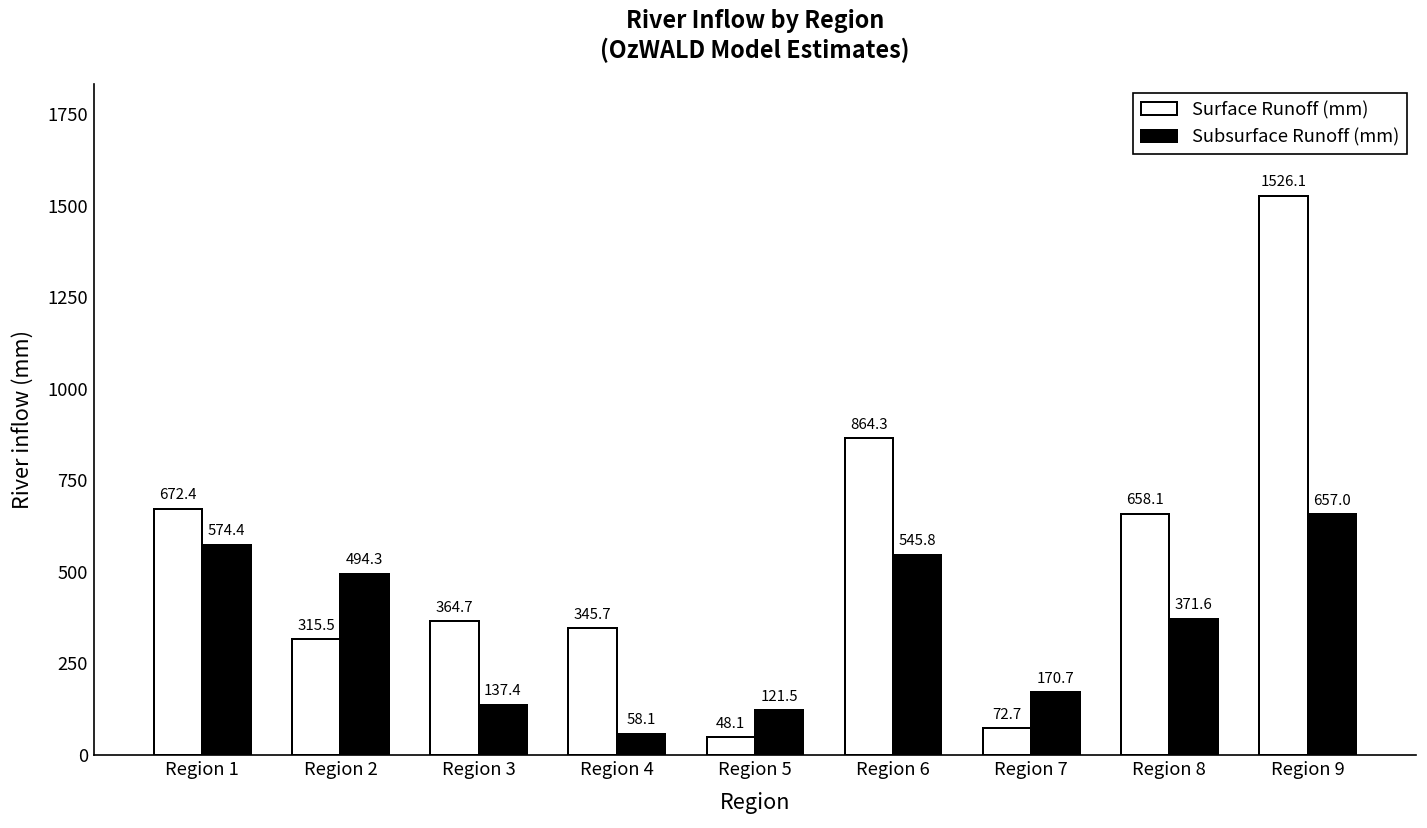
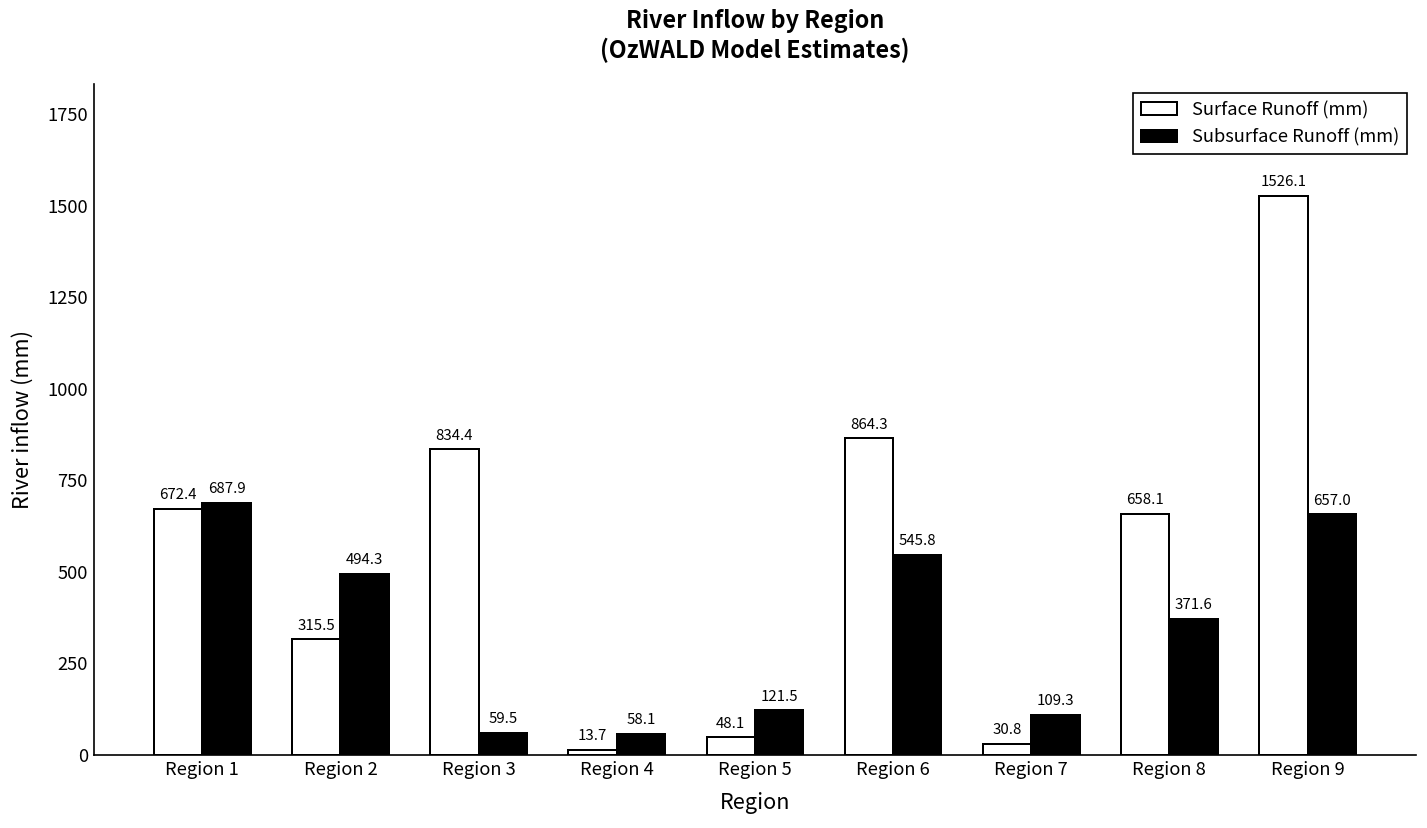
  {
    "Surface Runoff (mm)": {
      "Region 1": 672.4,
      "Region 2": 315.5,
-     "Region 3": 364.7,
-     "Region 4": 345.7,
+     "Region 3": 834.4,
+     "Region 4": 13.7,
      "Region 5": 48.1,
      "Region 6": 864.3,
-     "Region 7": 72.7,
+     "Region 7": 30.8,
      "Region 8": 658.1,
      "Region 9": 1526.1
    },
    "Subsurface Runoff (mm)": {
-     "Region 1": 574.4,
+     "Region 1": 687.9,
      "Region 2": 494.3,
-     "Region 3": 137.4,
+     "Region 3": 59.5,
      "Region 4": 58.1,
      "Region 5": 121.5,
      "Region 6": 545.8,
-     "Region 7": 170.7,
+     "Region 7": 109.3,
      "Region 8": 371.6,
      "Region 9": 657.0
    }
  }
